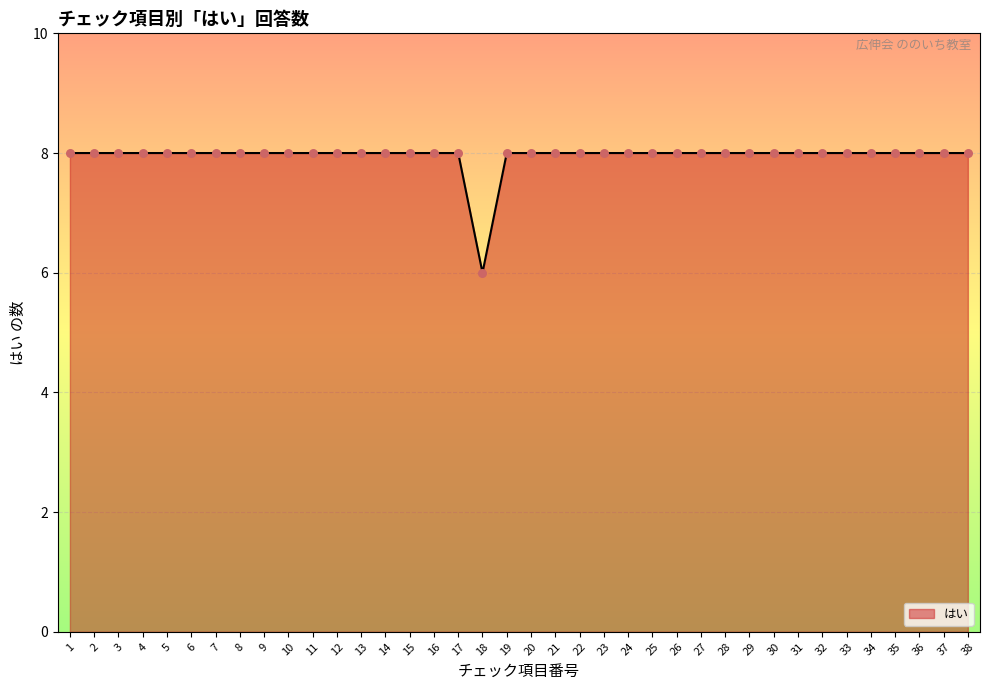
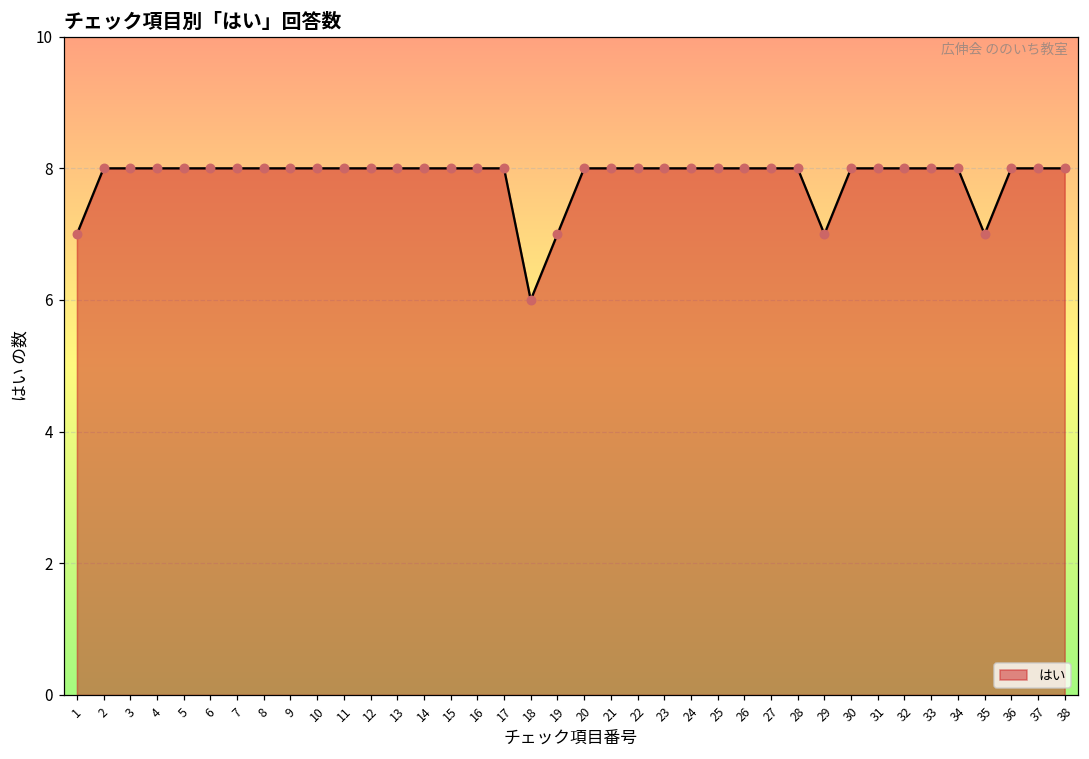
  {
-   "1": 8,
+   "1": 7,
    "2": 8,
    "3": 8,
    "4": 8,
    "5": 8,
    "6": 8,
    "7": 8,
    "8": 8,
    "9": 8,
    "10": 8,
    "11": 8,
    "12": 8,
    "13": 8,
    "14": 8,
    "15": 8,
    "16": 8,
    "17": 8,
    "18": 6,
-   "19": 8,
+   "19": 7,
    "20": 8,
    "21": 8,
    "22": 8,
    "23": 8,
    "24": 8,
    "25": 8,
    "26": 8,
    "27": 8,
    "28": 8,
-   "29": 8,
+   "29": 7,
    "30": 8,
    "31": 8,
    "32": 8,
    "33": 8,
    "34": 8,
-   "35": 8,
+   "35": 7,
    "36": 8,
    "37": 8,
    "38": 8
  }
